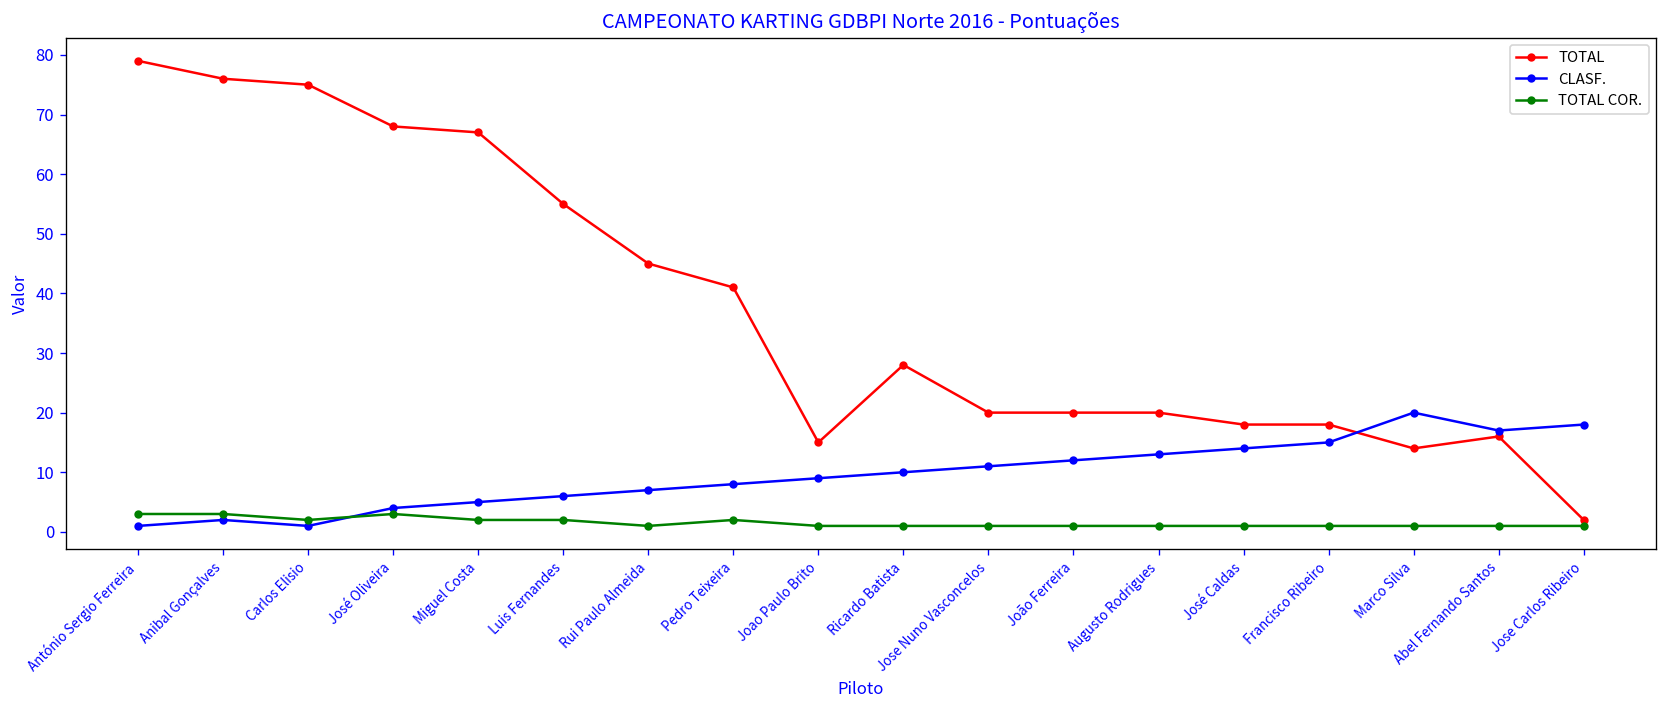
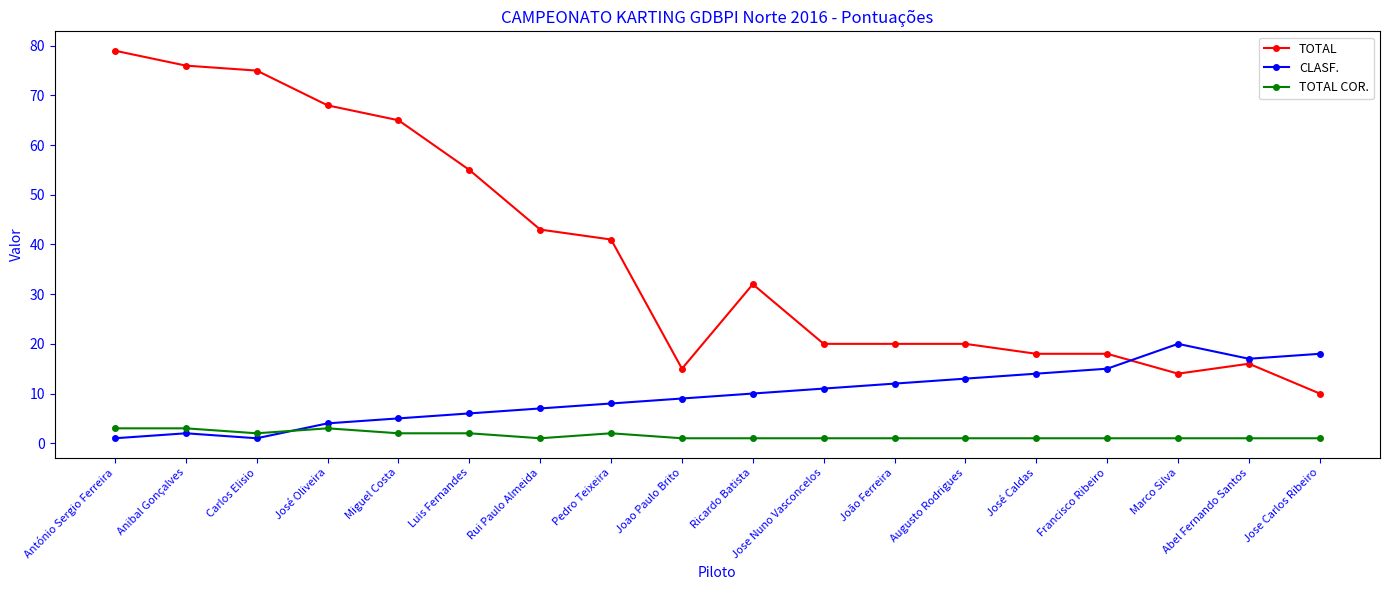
  {
    "TOTAL": {
      "António Sergio Ferreira": 79,
      "Anibal Gonçalves": 76,
      "Carlos Elisio": 75,
      "José Oliveira": 68,
-     "Miguel Costa": 67,
+     "Miguel Costa": 65,
      "Luis Fernandes": 55,
-     "Rui Paulo Almeida": 45,
+     "Rui Paulo Almeida": 43,
      "Pedro Teixeira": 41,
      "Joao Paulo Brito": 15,
-     "Ricardo Batista": 28,
+     "Ricardo Batista": 32,
      "Jose Nuno Vasconcelos": 20,
      "João Ferreira": 20,
      "Augusto Rodrigues": 20,
      "José Caldas": 18,
      "Francisco Ribeiro": 18,
      "Marco Silva": 14,
      "Abel Fernando Santos": 16,
-     "Jose Carlos Ribeiro": 2
+     "Jose Carlos Ribeiro": 10
    },
    "CLASF.": {
      "António Sergio Ferreira": 1,
      "Anibal Gonçalves": 2,
      "Carlos Elisio": 1,
      "José Oliveira": 4,
      "Miguel Costa": 5,
      "Luis Fernandes": 6,
      "Rui Paulo Almeida": 7,
      "Pedro Teixeira": 8,
      "Joao Paulo Brito": 9,
      "Ricardo Batista": 10,
      "Jose Nuno Vasconcelos": 11,
      "João Ferreira": 12,
      "Augusto Rodrigues": 13,
      "José Caldas": 14,
      "Francisco Ribeiro": 15,
      "Marco Silva": 20,
      "Abel Fernando Santos": 17,
      "Jose Carlos Ribeiro": 18
    },
    "TOTAL COR.": {
      "António Sergio Ferreira": 3,
      "Anibal Gonçalves": 3,
      "Carlos Elisio": 2,
      "José Oliveira": 3,
      "Miguel Costa": 2,
      "Luis Fernandes": 2,
      "Rui Paulo Almeida": 1,
      "Pedro Teixeira": 2,
      "Joao Paulo Brito": 1,
      "Ricardo Batista": 1,
      "Jose Nuno Vasconcelos": 1,
      "João Ferreira": 1,
      "Augusto Rodrigues": 1,
      "José Caldas": 1,
      "Francisco Ribeiro": 1,
      "Marco Silva": 1,
      "Abel Fernando Santos": 1,
      "Jose Carlos Ribeiro": 1
    }
  }
